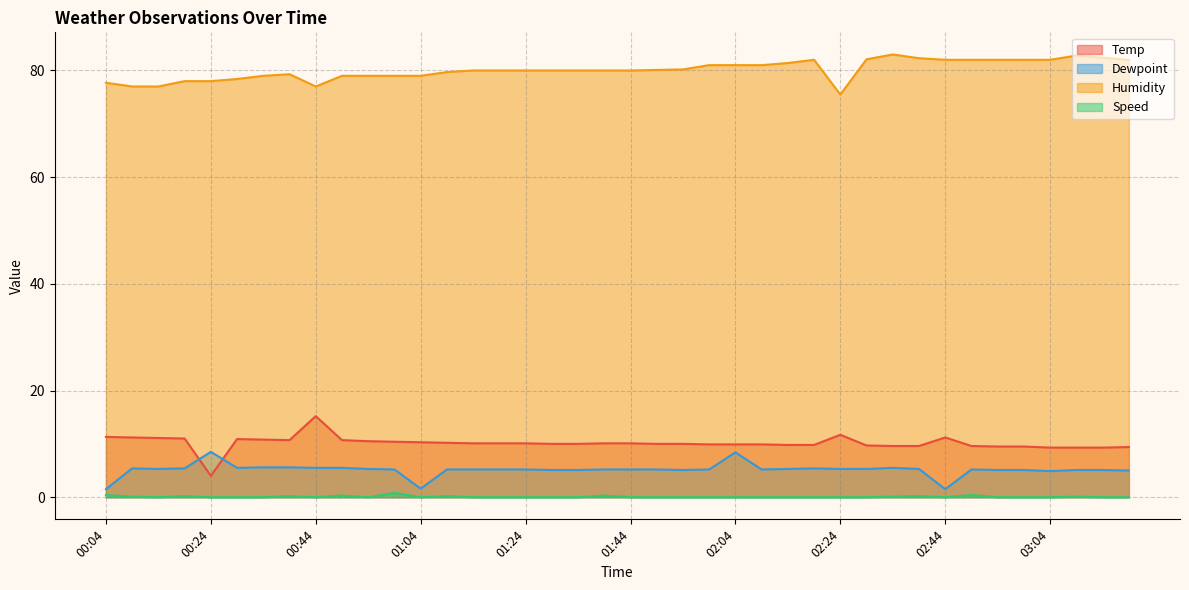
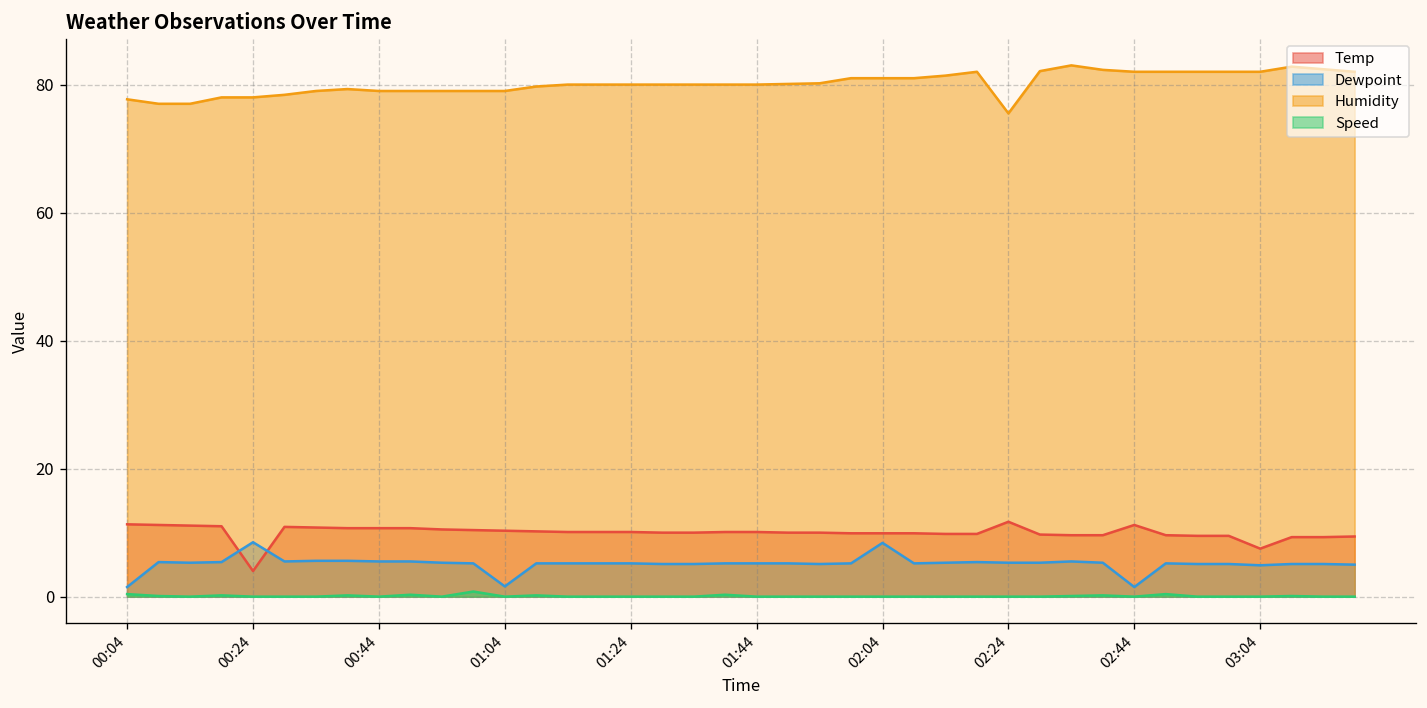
  {
    "Temp": {
      "00:04": 11,
      "00:24": 4,
-     "00:44": 15,
+     "00:44": 11,
      "01:04": 10,
      "01:24": 10,
      "01:44": 10,
      "02:04": 10,
      "02:24": 12,
      "02:44": 11,
-     "03:04": 9
+     "03:04": 8
    },
    "Dewpoint": {
      "00:04": 2,
      "00:24": 9,
      "00:44": 6,
      "01:04": 2,
      "01:24": 5,
      "01:44": 5,
      "02:04": 8,
      "02:24": 5,
      "02:44": 2,
      "03:04": 5
    },
    "Humidity": {
      "00:04": 78,
      "00:24": 78,
-     "00:44": 77,
+     "00:44": 79,
      "01:04": 79,
      "01:24": 80,
      "01:44": 80,
      "02:04": 81,
      "02:24": 76,
      "02:44": 82,
      "03:04": 82
    },
    "Speed": {
      "00:04": 0,
      "00:24": 0,
      "00:44": 0,
      "01:04": 0,
      "01:24": 0,
      "01:44": 0,
      "02:04": 0,
      "02:24": 0,
      "02:44": 0,
      "03:04": 0
    }
  }
